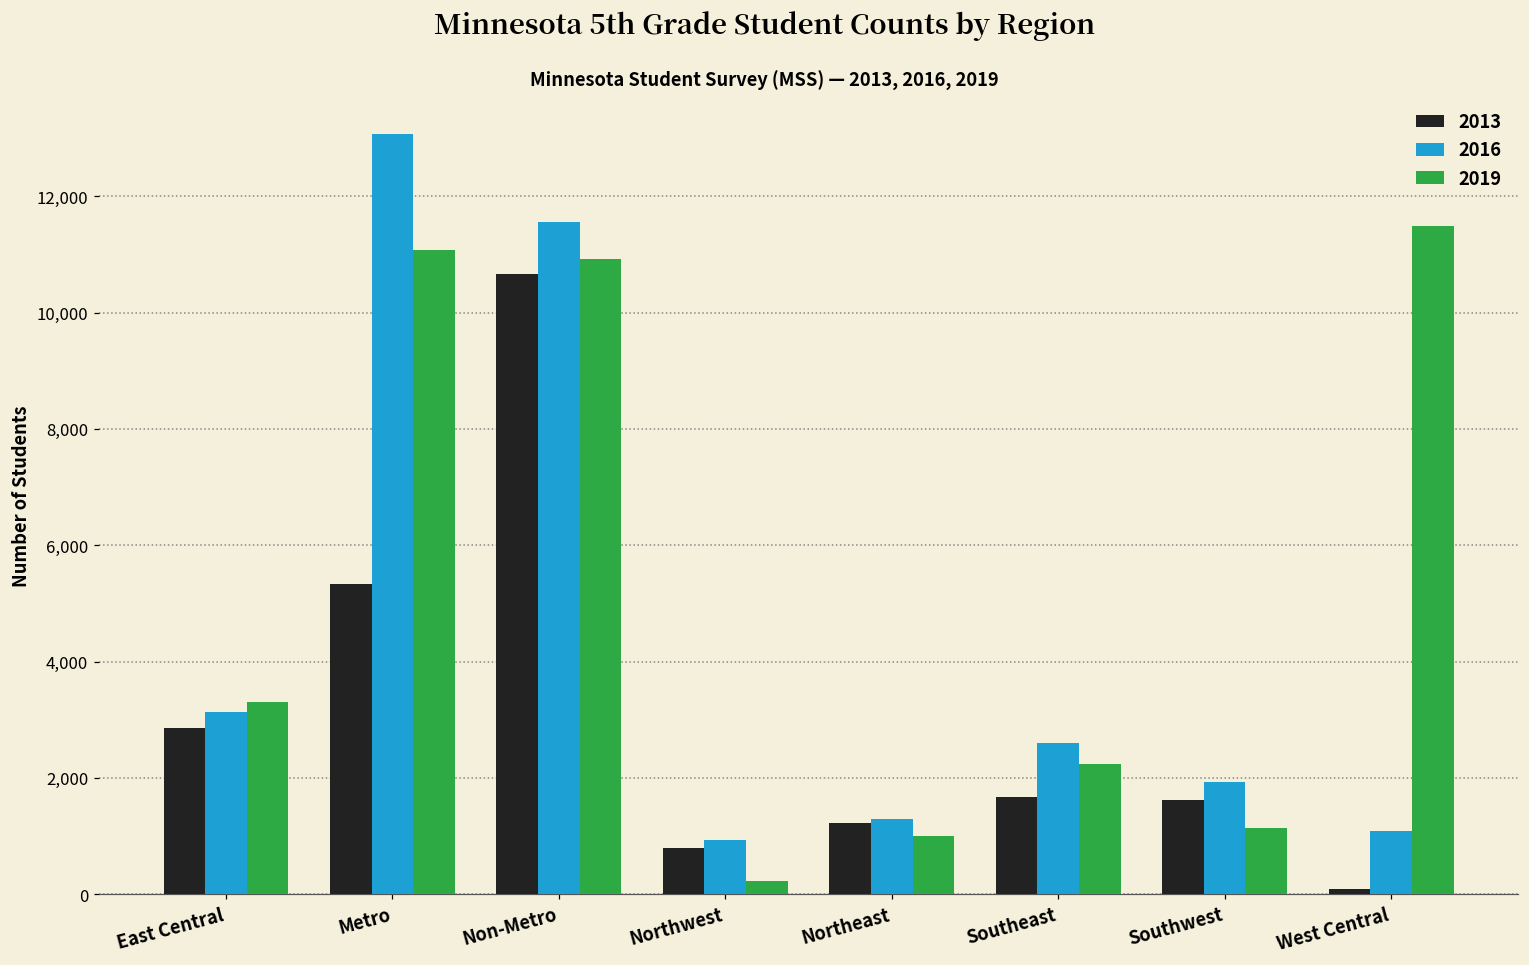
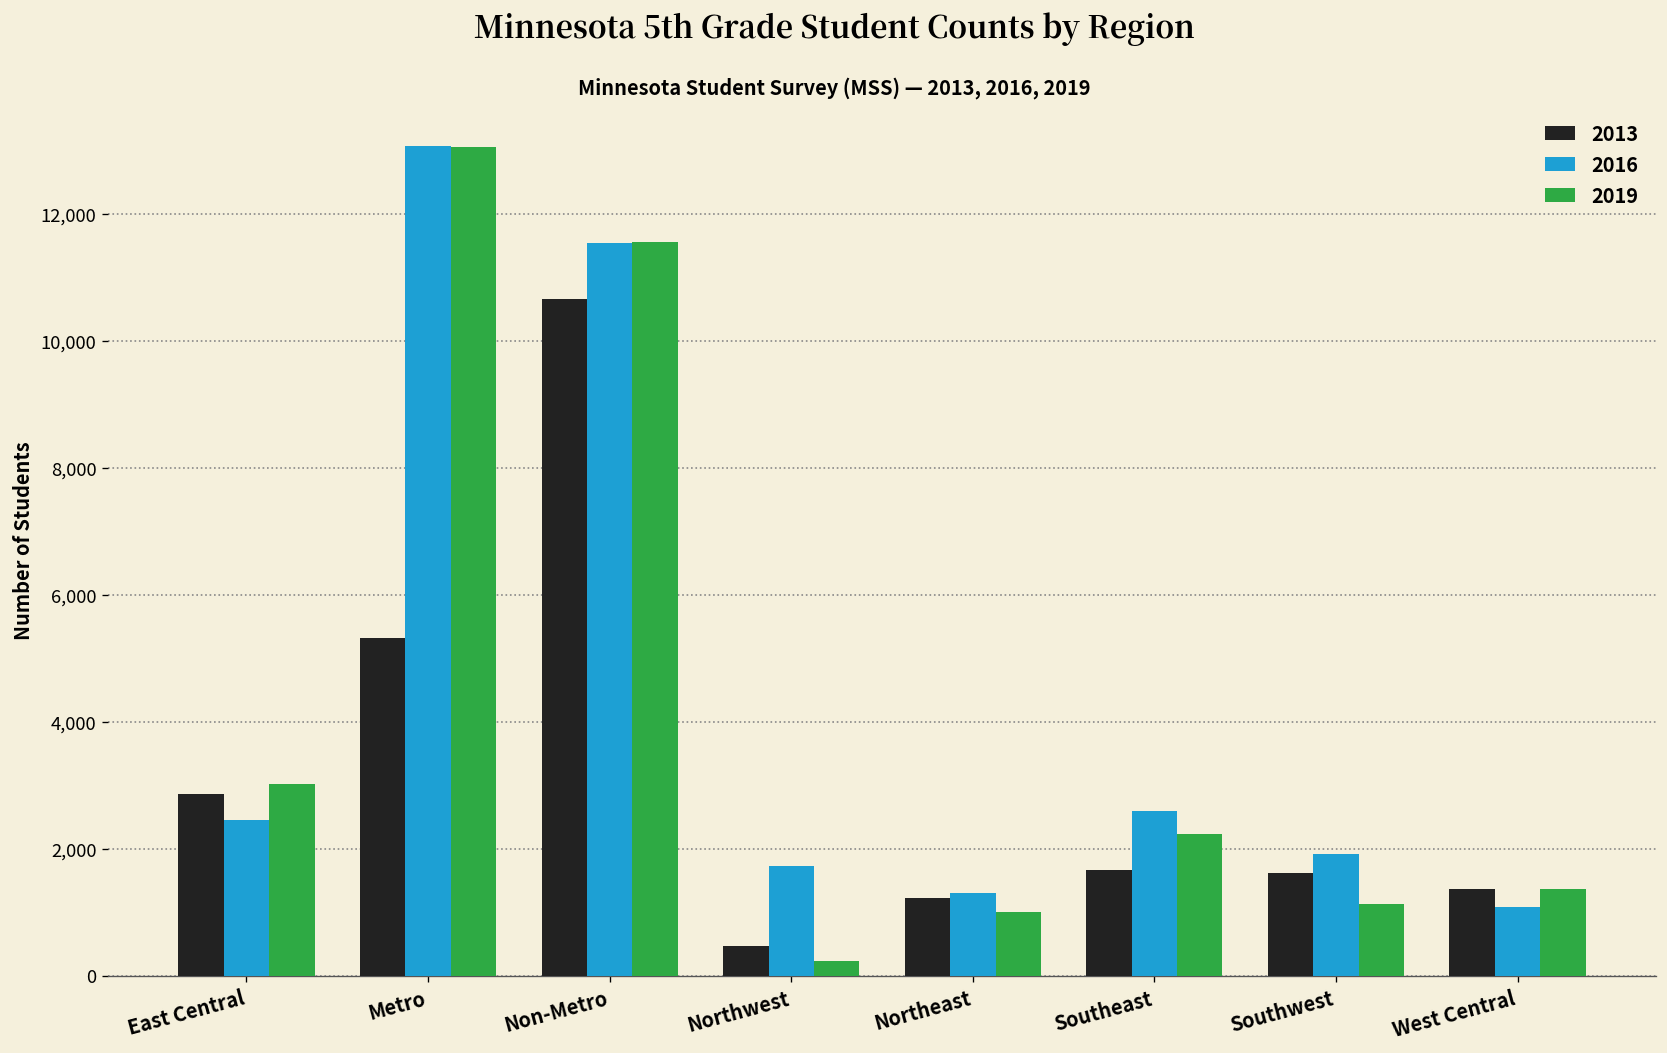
  {
    "2013": {
      "East Central": "2,900",
      "Metro": "5,300",
      "Non-Metro": "10,700",
-     "Northwest": "800",
+     "Northwest": "500",
      "Northeast": "1,200",
      "Southeast": "1,700",
      "Southwest": "1,600",
-     "West Central": "100"
+     "West Central": "1,400"
    },
    "2016": {
-     "East Central": "3,100",
+     "East Central": "2,500",
      "Metro": "13,100",
      "Non-Metro": "11,600",
-     "Northwest": "900",
+     "Northwest": "1,700",
      "Northeast": "1,300",
      "Southeast": "2,600",
      "Southwest": "1,900",
      "West Central": "1,100"
    },
    "2019": {
-     "East Central": "3,300",
-     "Metro": "11,100",
-     "Non-Metro": "10,900",
+     "East Central": "3,000",
+     "Metro": "13,100",
+     "Non-Metro": "11,600",
      "Northwest": "200",
      "Northeast": "1,000",
      "Southeast": "2,200",
      "Southwest": "1,100",
-     "West Central": "11,500"
+     "West Central": "1,400"
    }
  }
